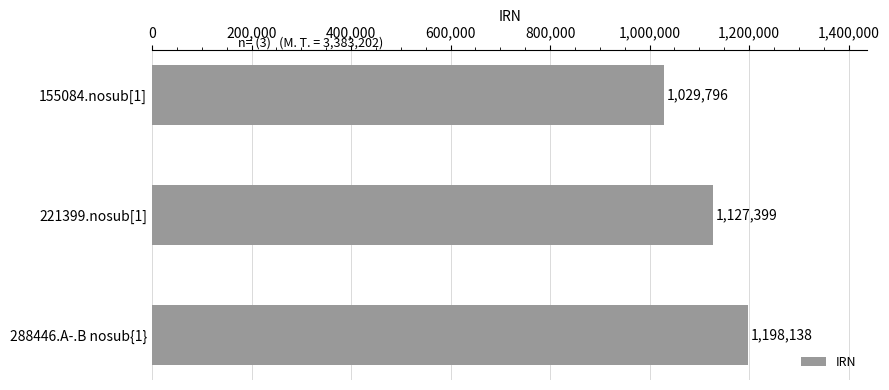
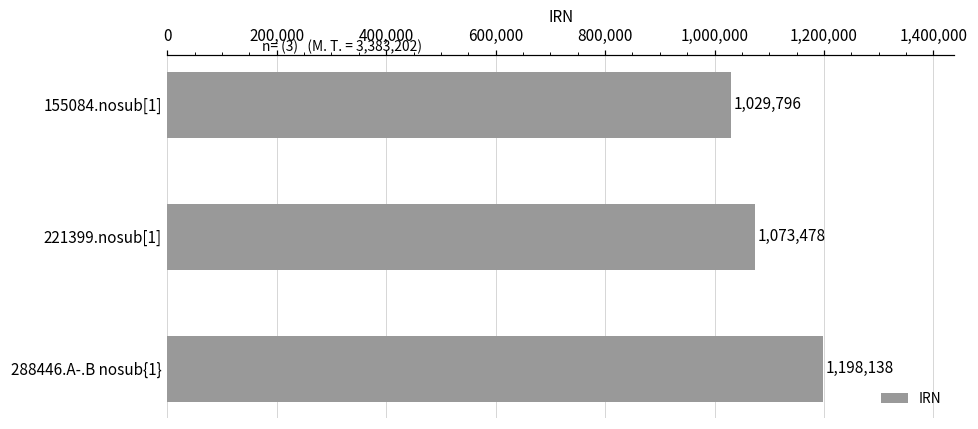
  {
    "155084.nosub[1]": "1,029,796",
-   "221399.nosub[1]": "1,127,399",
+   "221399.nosub[1]": "1,073,478",
    "288446.A-.B nosub{1}": "1,198,138"
  }
